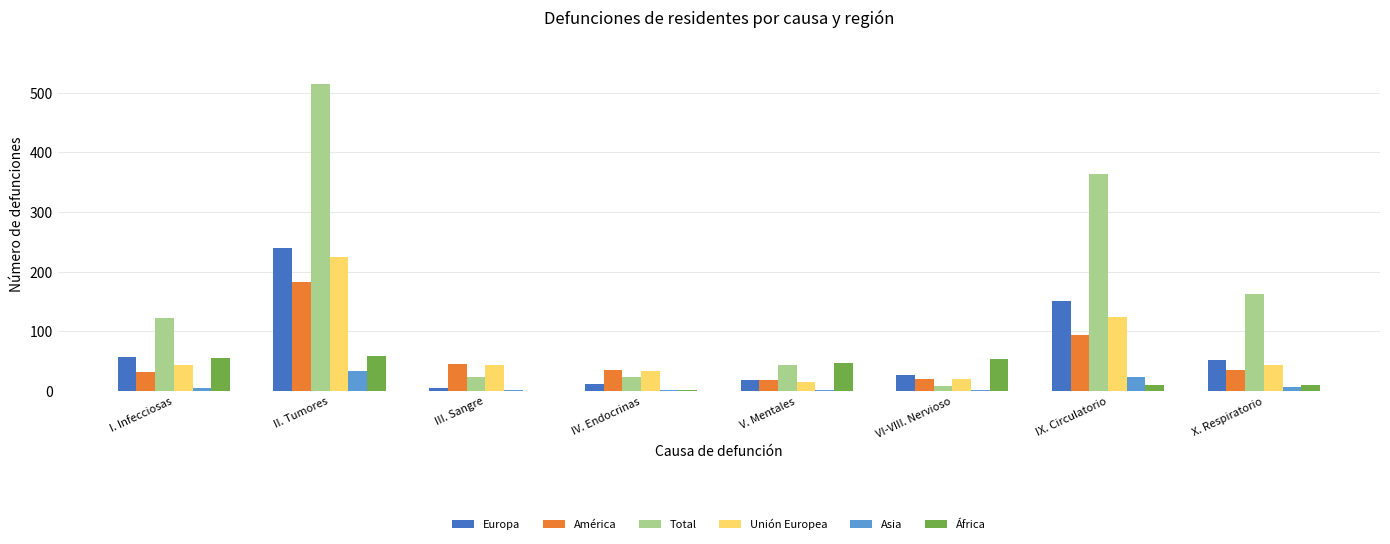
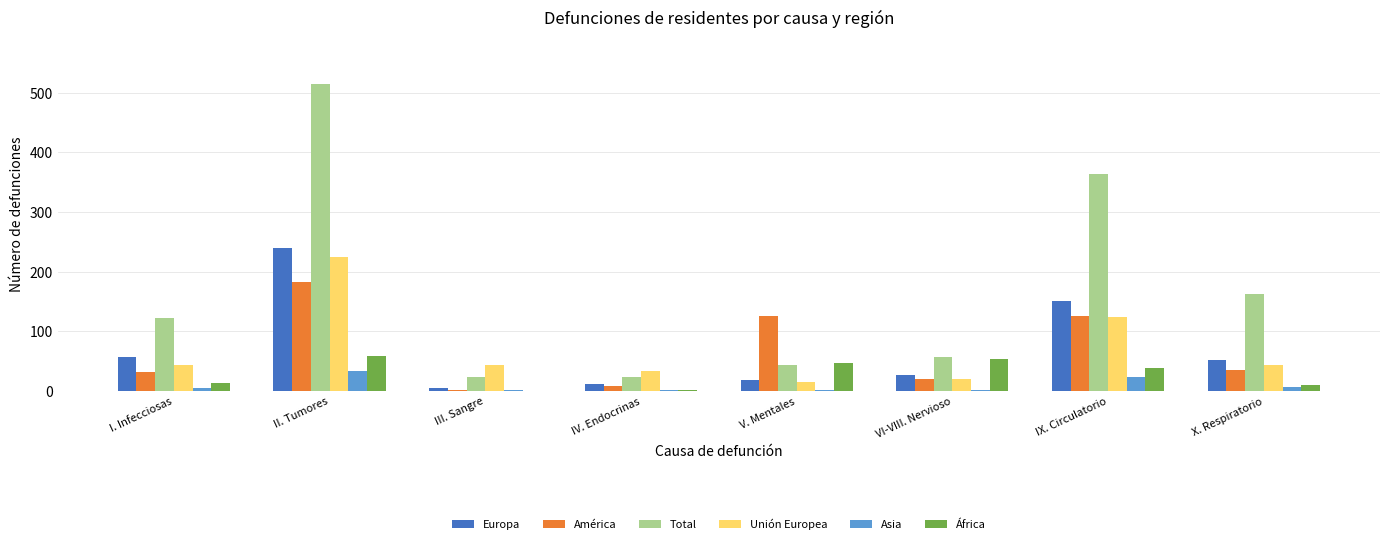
  {
    "América": {
      "I. Infecciosas": 30,
      "II. Tumores": 180,
-     "III. Sangre": 50,
-     "IV. Endocrinas": 40,
-     "V. Mentales": 20,
+     "III. Sangre": 0,
+     "IV. Endocrinas": 10,
+     "V. Mentales": 130,
      "VI-VIII. Nervioso": 20,
-     "IX. Circulatorio": 90,
+     "IX. Circulatorio": 130,
      "X. Respiratorio": 40
    },
    "Total": {
      "I. Infecciosas": 120,
      "II. Tumores": 520,
      "III. Sangre": 20,
      "IV. Endocrinas": 20,
      "V. Mentales": 40,
-     "VI-VIII. Nervioso": 10,
+     "VI-VIII. Nervioso": 60,
      "IX. Circulatorio": 360,
      "X. Respiratorio": 160
    },
    "Unión Europea": {
      "I. Infecciosas": 40,
      "II. Tumores": 230,
      "III. Sangre": 40,
      "IV. Endocrinas": 30,
      "V. Mentales": 20,
      "VI-VIII. Nervioso": 20,
      "IX. Circulatorio": 120,
      "X. Respiratorio": 40
    },
    "África": {
-     "I. Infecciosas": 60,
+     "I. Infecciosas": 10,
      "II. Tumores": 60,
      "III. Sangre": 0,
      "V. Mentales": 50,
      "VI-VIII. Nervioso": 50,
-     "IX. Circulatorio": 10,
+     "IX. Circulatorio": 40,
      "X. Respiratorio": 10
    }
  }
